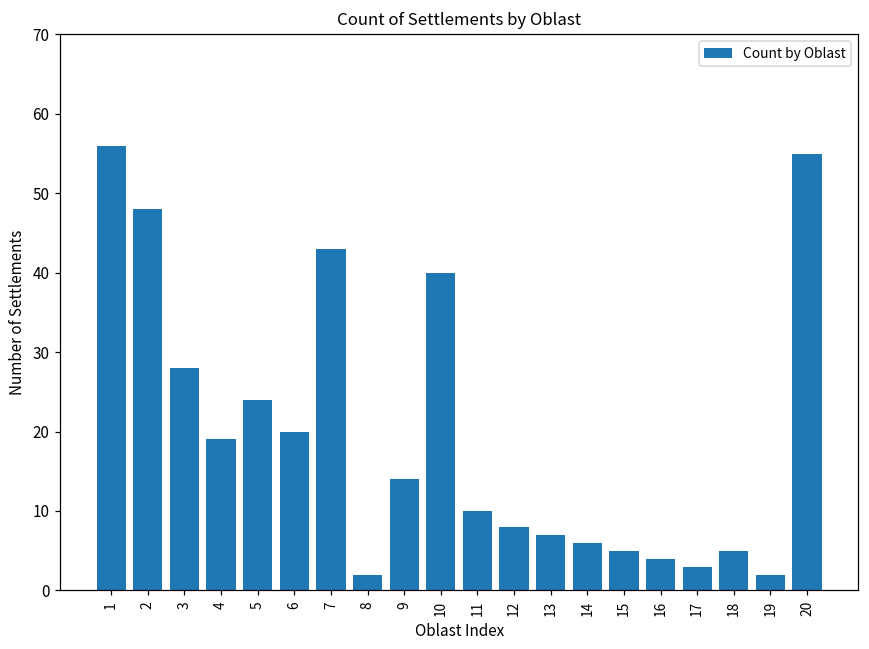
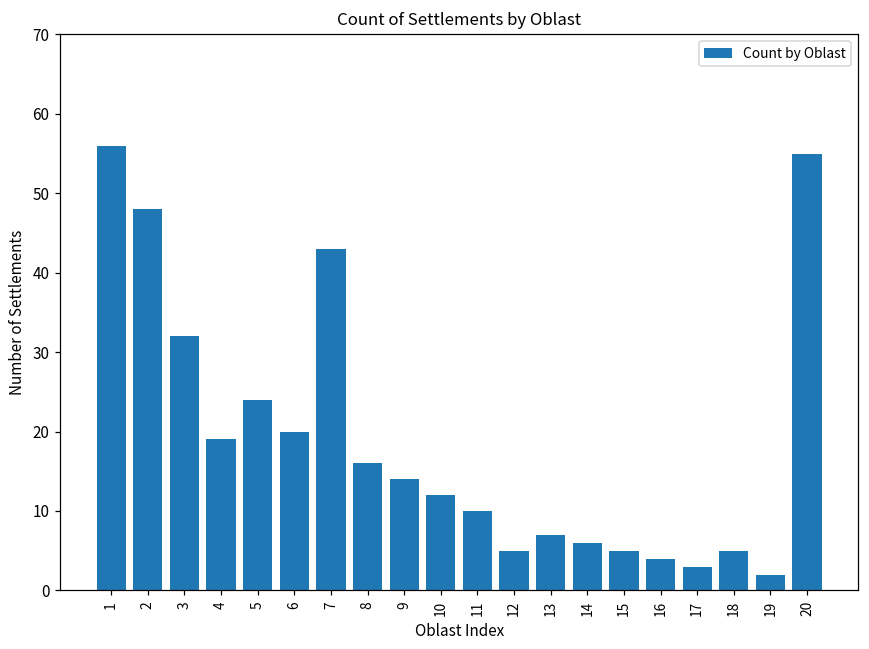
  {
    "1": 56,
    "2": 48,
-   "3": 28,
+   "3": 32,
    "4": 19,
    "5": 24,
    "6": 20,
    "7": 43,
-   "8": 2,
+   "8": 16,
    "9": 14,
-   "10": 40,
+   "10": 12,
    "11": 10,
-   "12": 8,
+   "12": 5,
    "13": 7,
    "14": 6,
    "15": 5,
    "16": 4,
    "17": 3,
    "18": 5,
    "19": 2,
    "20": 55
  }
